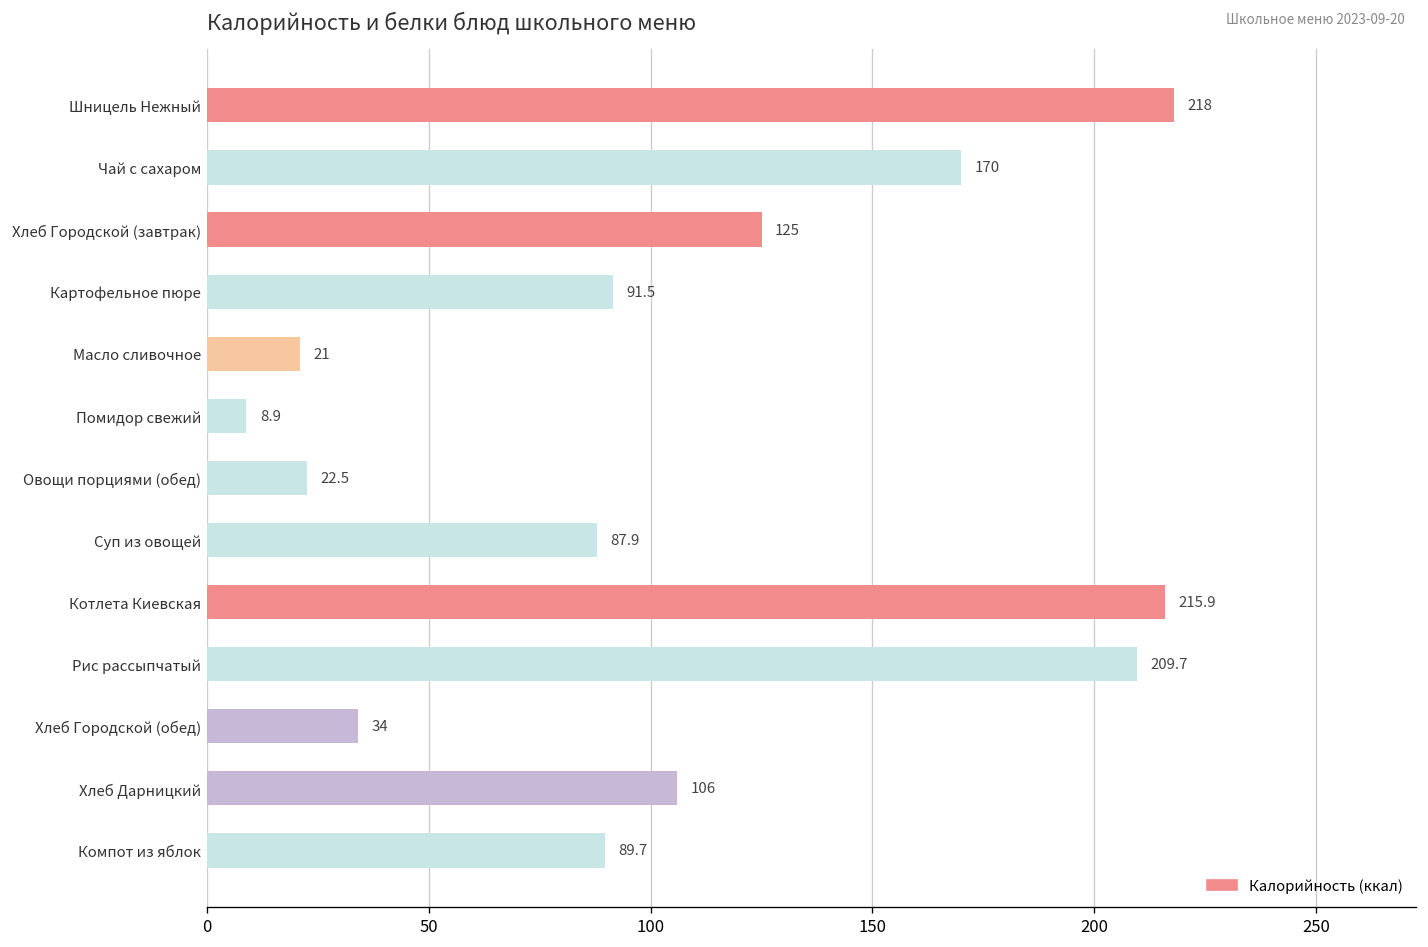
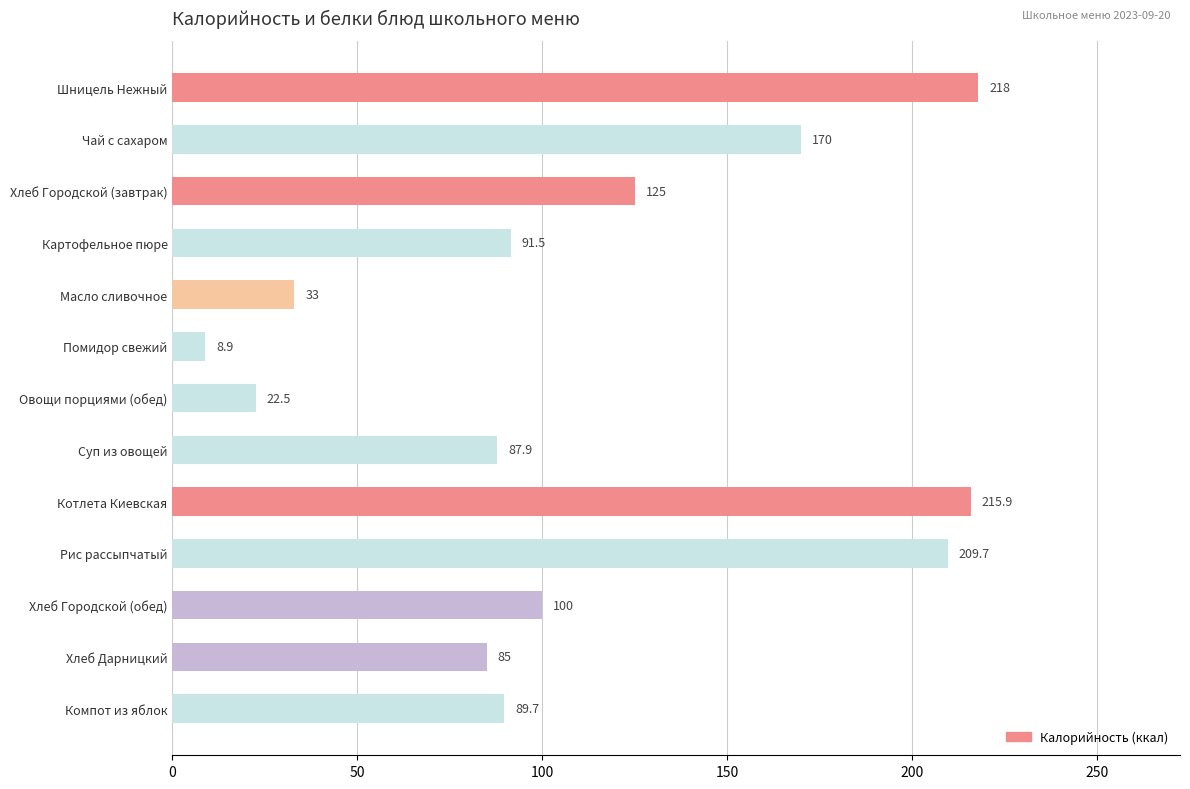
  {
    "Шницель Нежный": 218,
    "Чай с сахаром": 170,
    "Хлеб Городской (завтрак)": 125,
    "Картофельное пюре": 91.5,
-   "Масло сливочное": 21,
+   "Масло сливочное": 33,
    "Помидор свежий": 8.9,
    "Овощи порциями (обед)": 22.5,
    "Суп из овощей": 87.9,
    "Котлета Киевская": 215.9,
    "Рис рассыпчатый": 209.7,
-   "Хлеб Городской (обед)": 34,
-   "Хлеб Дарницкий": 106,
+   "Хлеб Городской (обед)": 100,
+   "Хлеб Дарницкий": 85,
    "Компот из яблок": 89.7
  }
